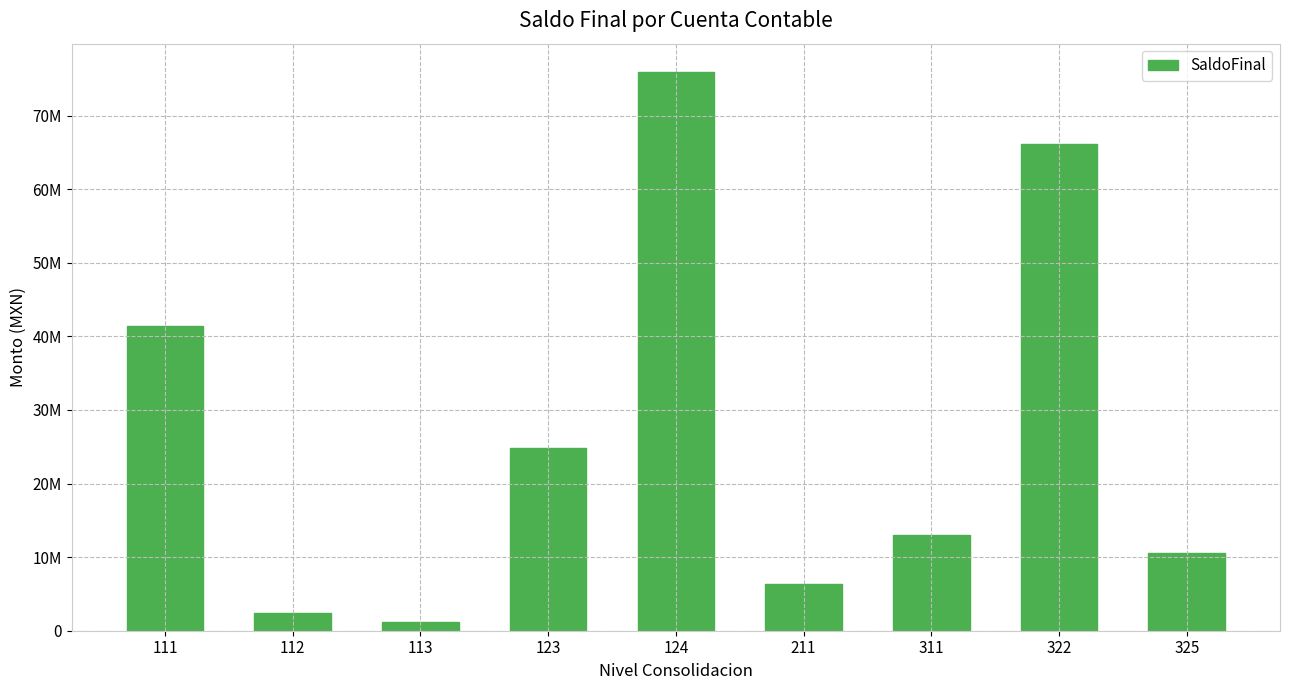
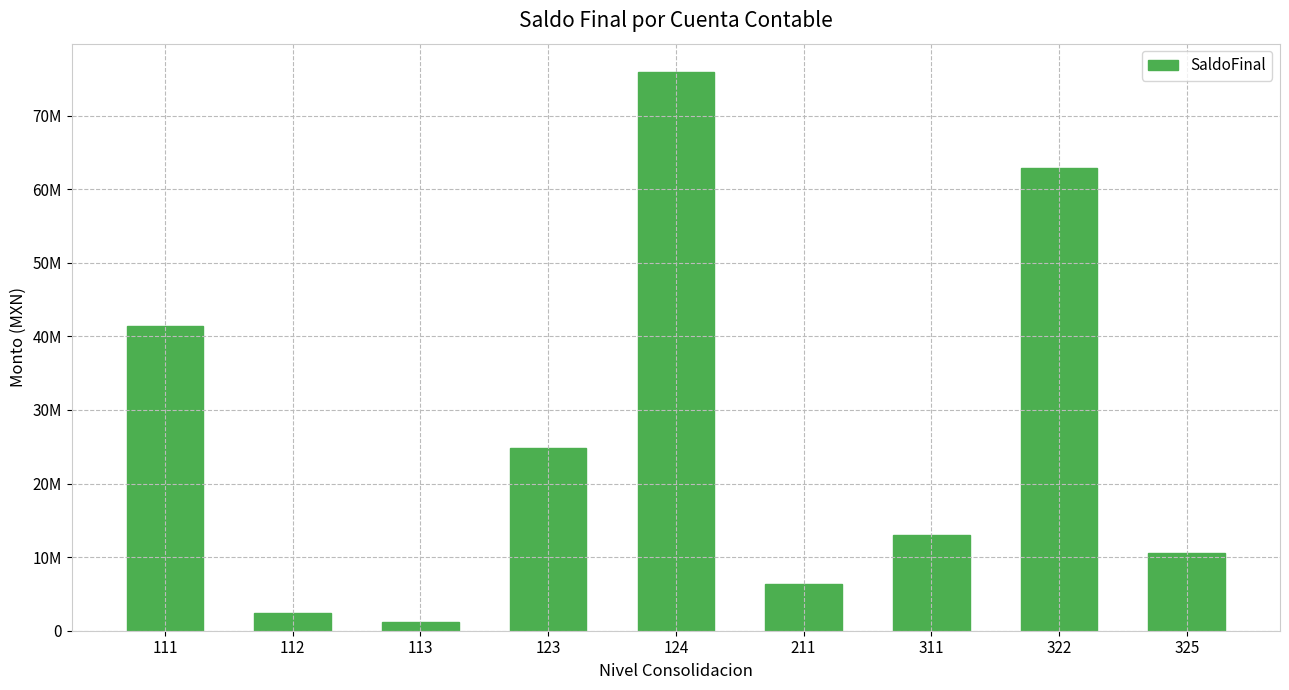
  {
    "111": 41000000,
    "112": 2000000,
    "113": 1000000,
    "123": 25000000,
    "124": 76000000,
    "211": 6000000,
    "311": 13000000,
-   "322": 66000000,
+   "322": 63000000,
    "325": 11000000
  }
